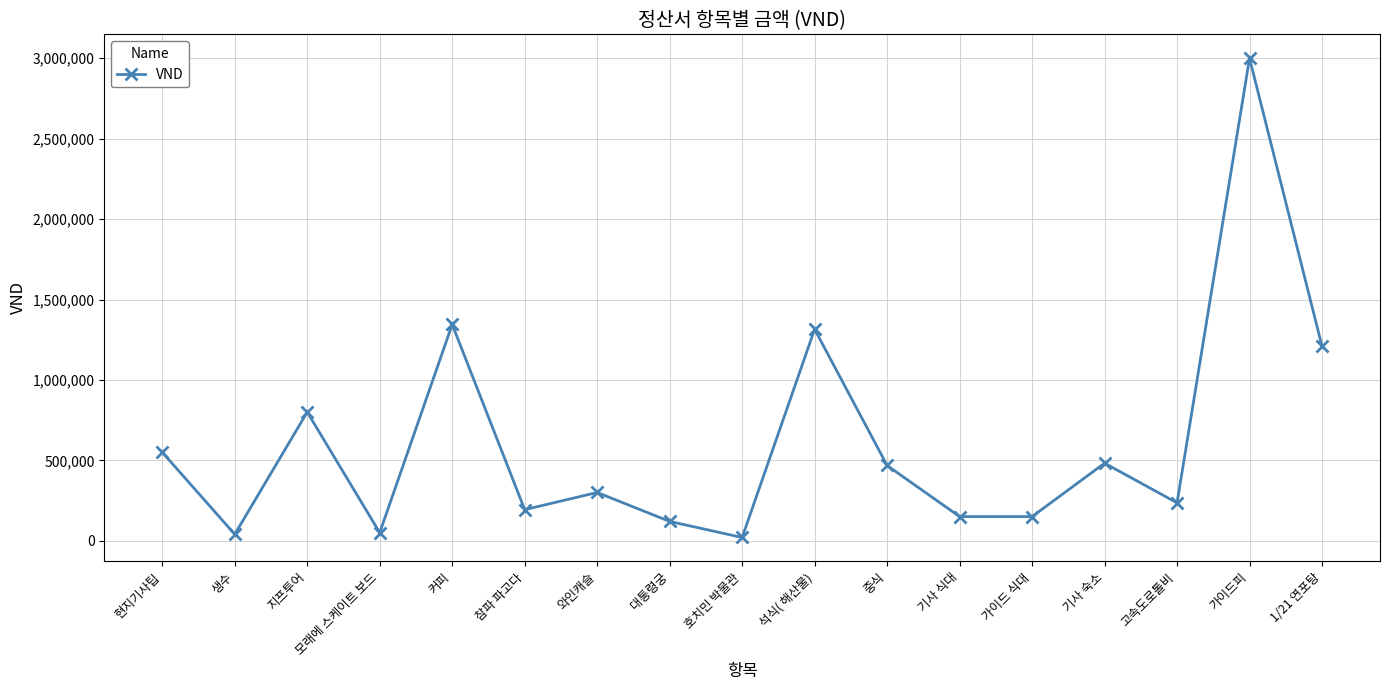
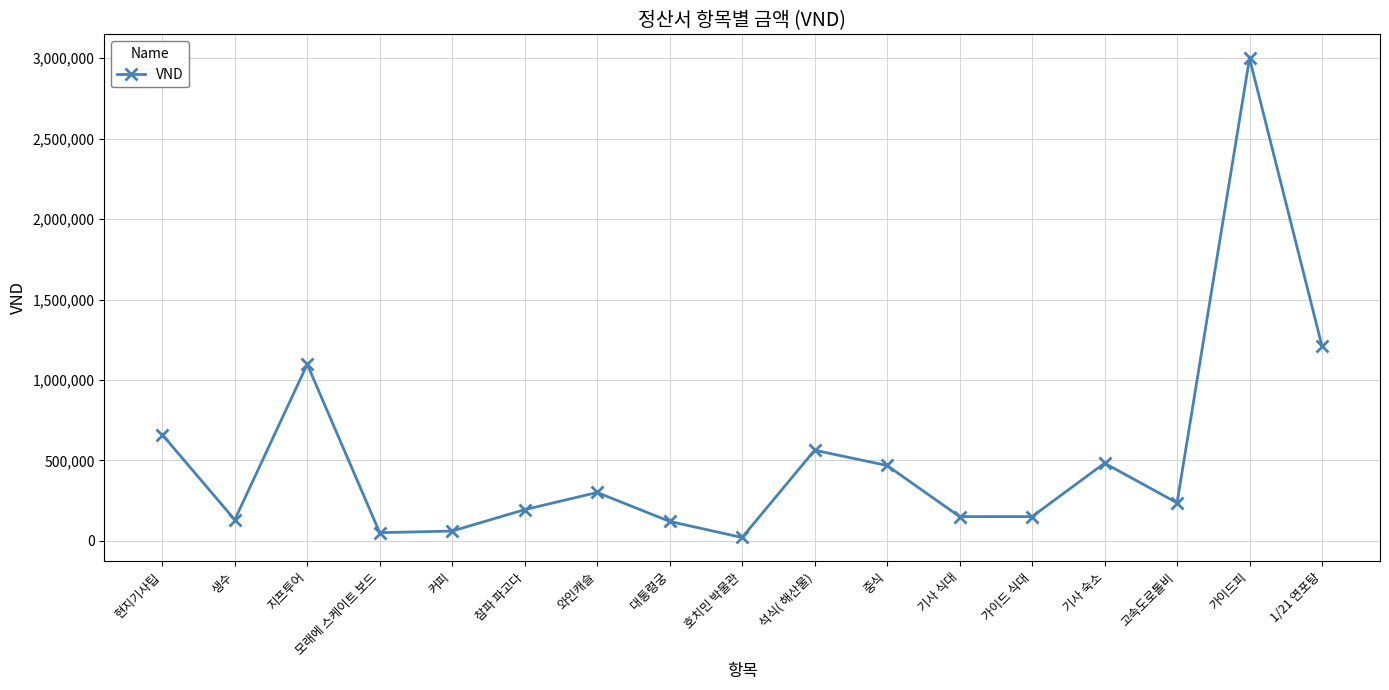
  {
-   "현지기사팁": "550,000",
-   "생수": "40,000",
-   "지프투어": "800,000",
+   "현지기사팁": "660,000",
+   "생수": "130,000",
+   "지프투어": "1,100,000",
    "모래에 스케이트 보드": "50,000",
-   "커피": "1,340,000",
+   "커피": "60,000",
    "참파 파고다": "190,000",
    "와인캐슬": "300,000",
    "대통령궁": "120,000",
    "호치민 박물관": "20,000",
-   "석식( 해산물)": "1,320,000",
+   "석식( 해산물)": "560,000",
    "중식": "470,000",
    "기사 식대": "150,000",
    "가이드 식대": "150,000",
    "기사 숙소": "480,000",
    "고속도로톨비": "240,000",
    "가이드피": "3,000,000",
    "1/21 연포탕": "1,210,000"
  }
